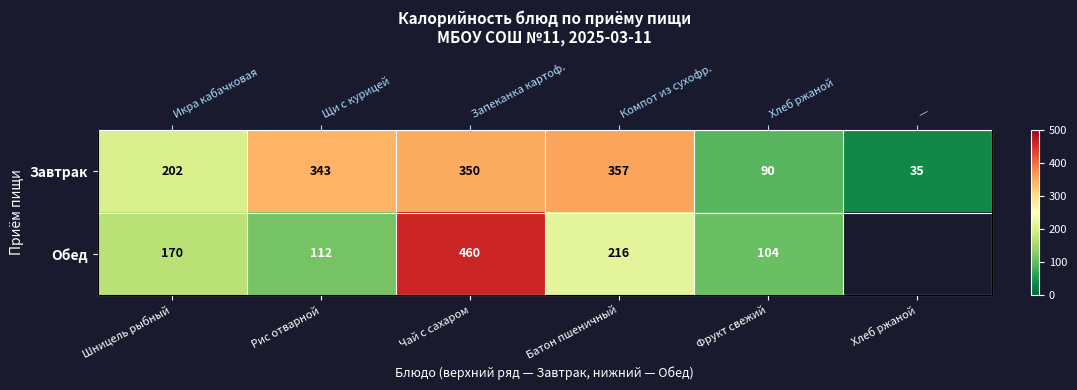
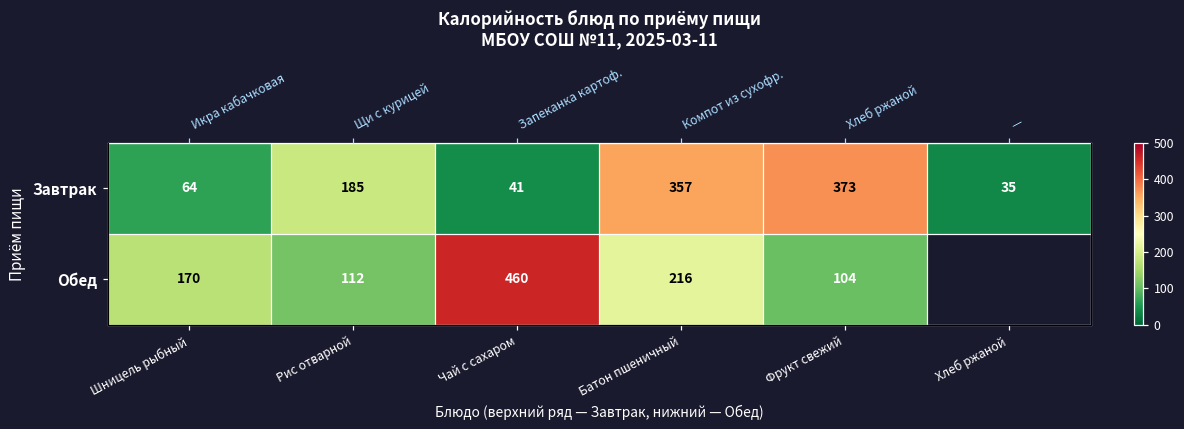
  {
    "Завтрак": {
-     "Шницель рыбный": 202,
-     "Рис отварной": 343,
-     "Чай с сахаром": 350,
+     "Шницель рыбный": 64,
+     "Рис отварной": 185,
+     "Чай с сахаром": 41,
      "Батон пшеничный": 357,
-     "Фрукт свежий": 90,
+     "Фрукт свежий": 373,
      "Хлеб ржаной": 35
    },
    "Обед": {
      "Шницель рыбный": 170,
      "Рис отварной": 112,
      "Чай с сахаром": 460,
      "Батон пшеничный": 216,
      "Фрукт свежий": 104
    }
  }
